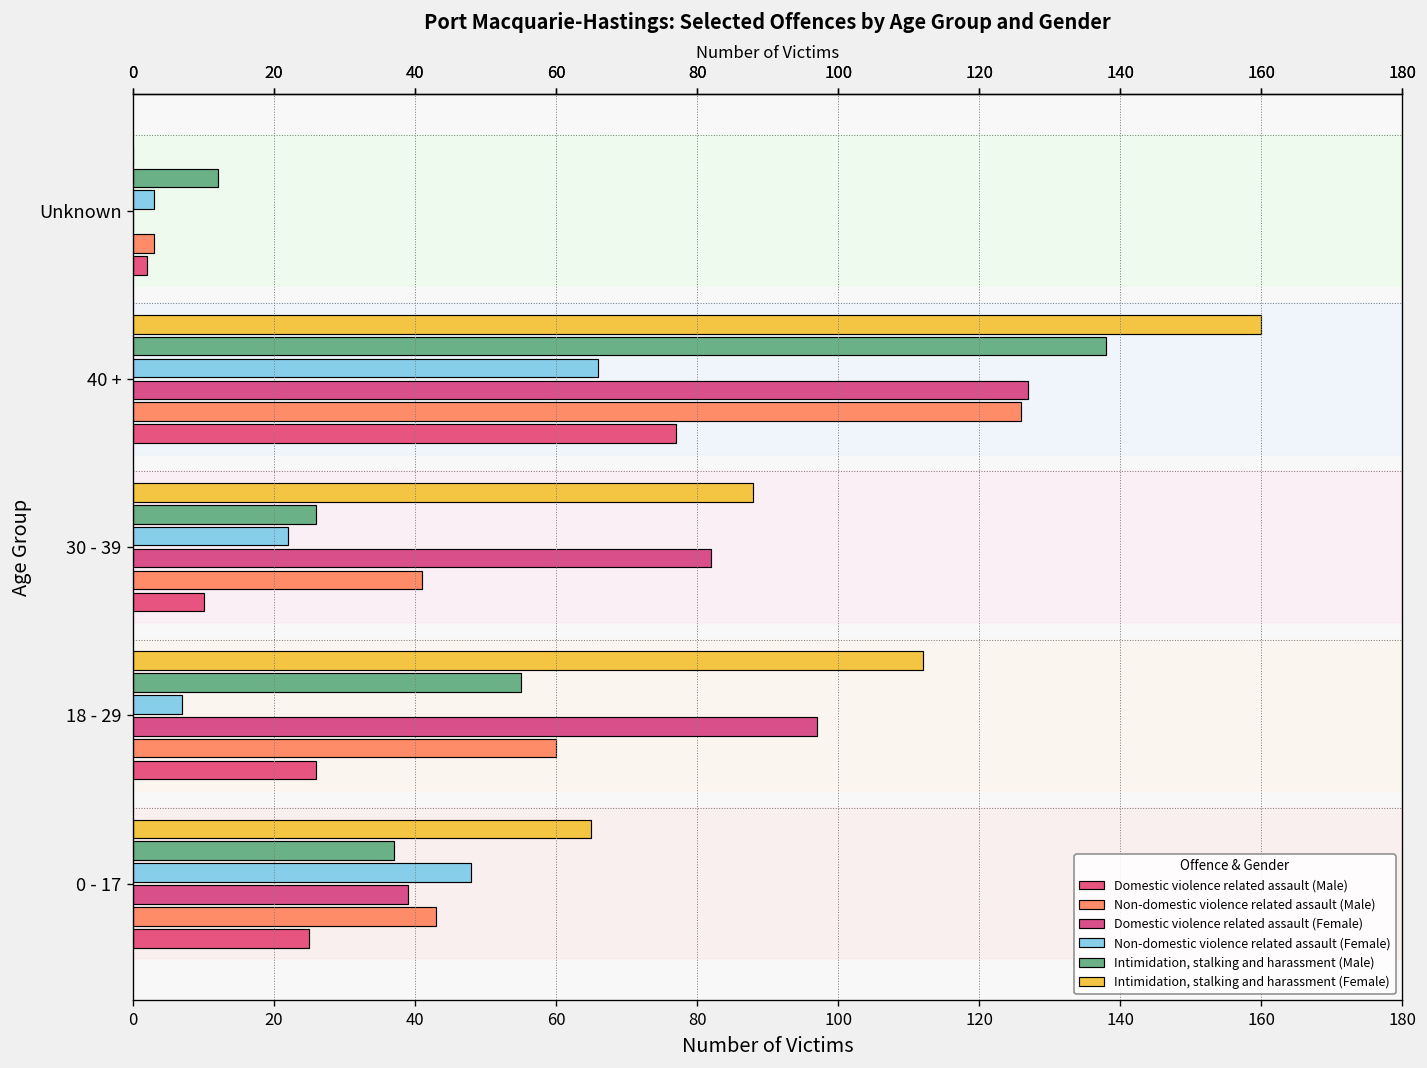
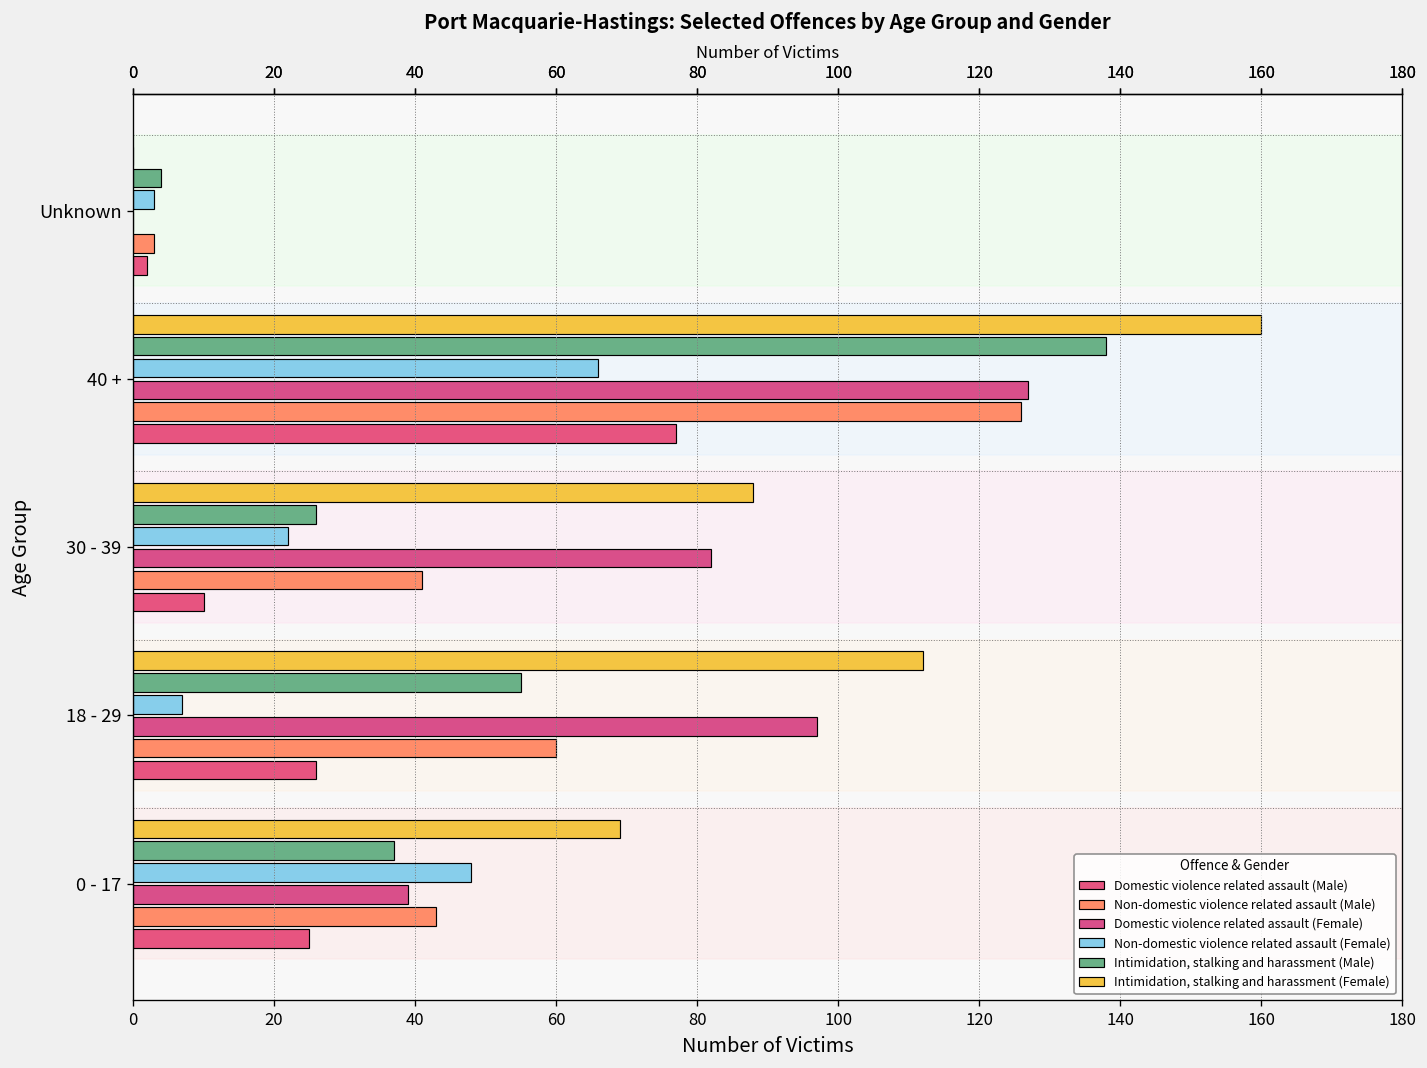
  {
    "Non-domestic violence related assault (Male)": {
      "Unknown": 3,
      "40 +": 126,
      "30 - 39": 41,
      "18 - 29": 60,
      "0 - 17": 43
    },
    "Non-domestic violence related assault (Female)": {
      "Unknown": 3,
      "40 +": 66,
      "30 - 39": 22,
      "18 - 29": 7,
      "0 - 17": 48
    },
    "Intimidation, stalking and harassment (Male)": {
-     "Unknown": 12,
+     "Unknown": 4,
      "40 +": 138,
      "30 - 39": 26,
      "18 - 29": 55,
      "0 - 17": 37
    },
    "Intimidation, stalking and harassment (Female)": {
      "Unknown": 0,
      "40 +": 160,
      "30 - 39": 88,
      "18 - 29": 112,
-     "0 - 17": 65
+     "0 - 17": 69
    }
  }
